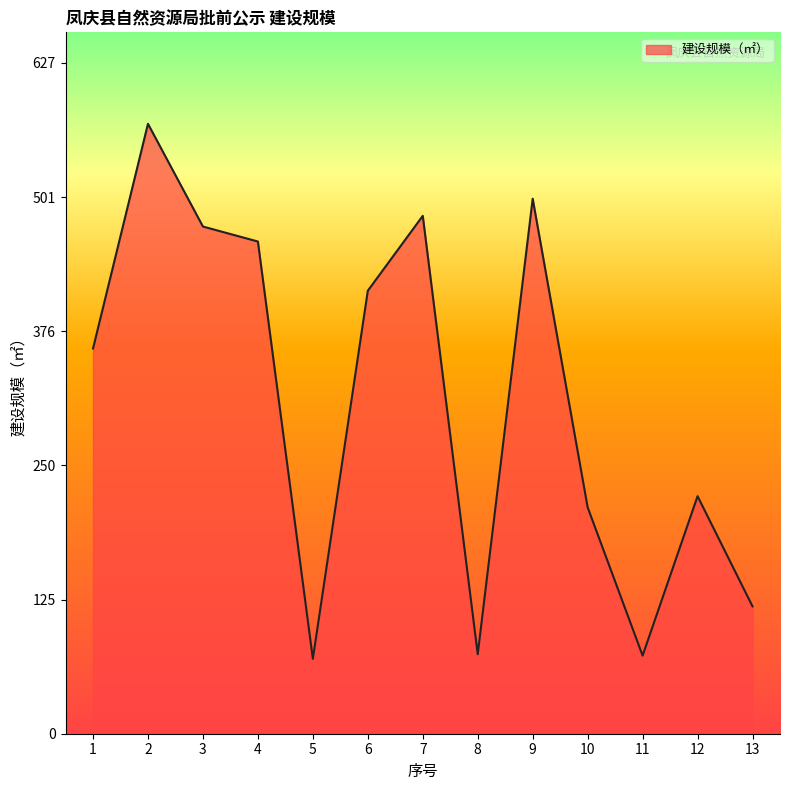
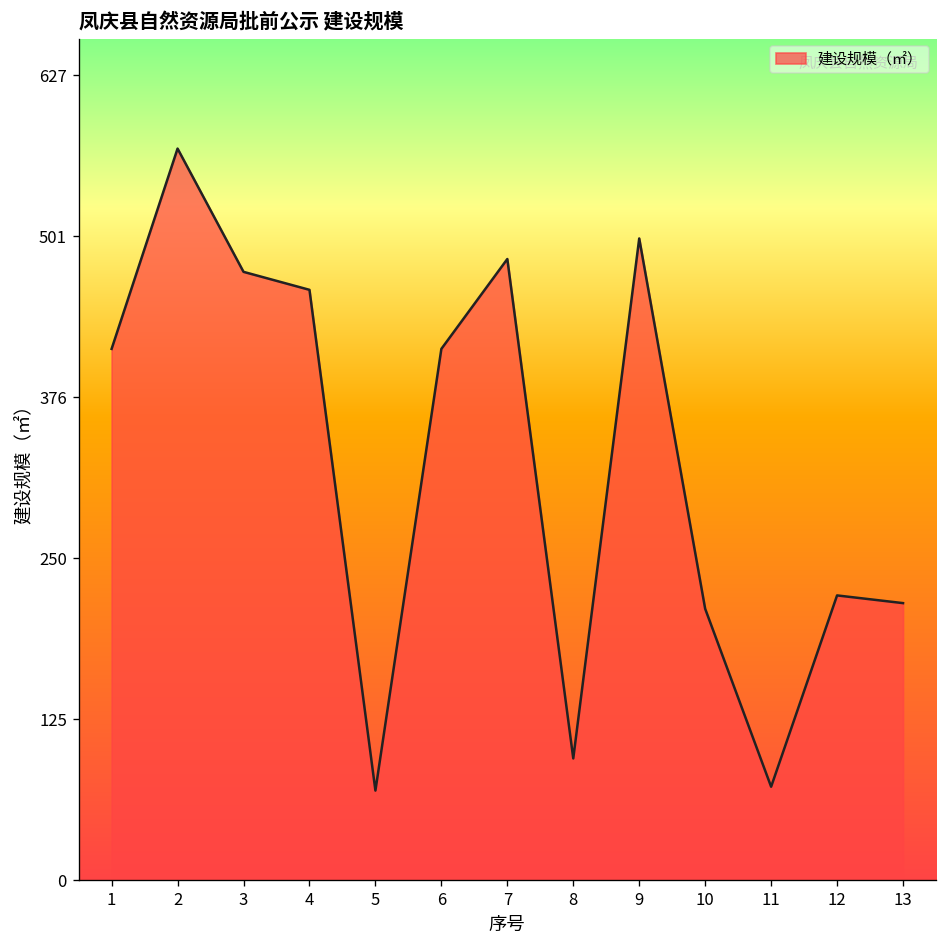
  {
-   "1": 360,
+   "1": 414,
    "2": 570,
    "3": 474,
    "4": 460,
    "5": 70,
    "6": 414,
    "7": 484,
-   "8": 74,
+   "8": 95,
    "9": 500,
    "10": 212,
    "11": 73,
    "12": 222,
-   "13": 119
+   "13": 216
  }
